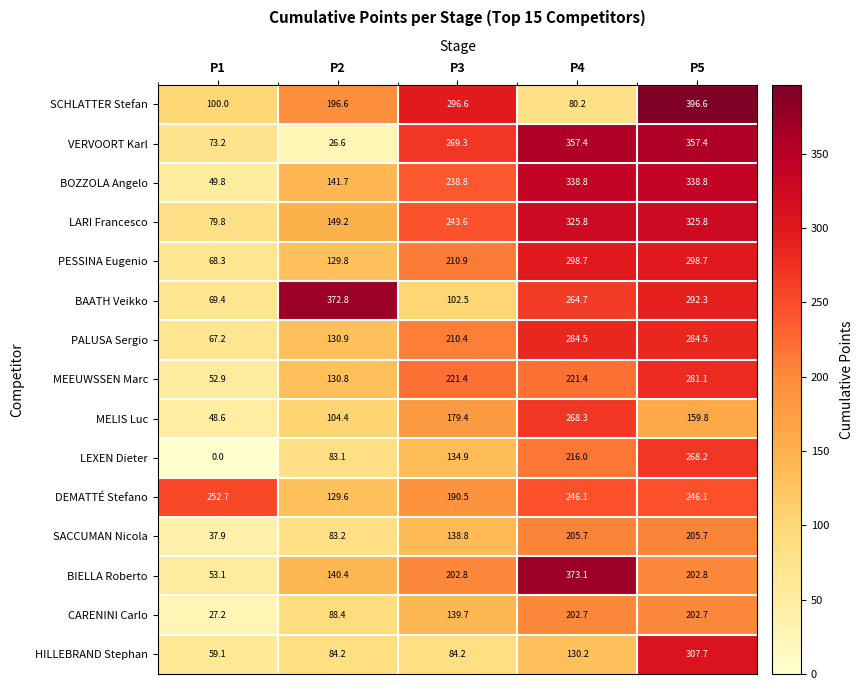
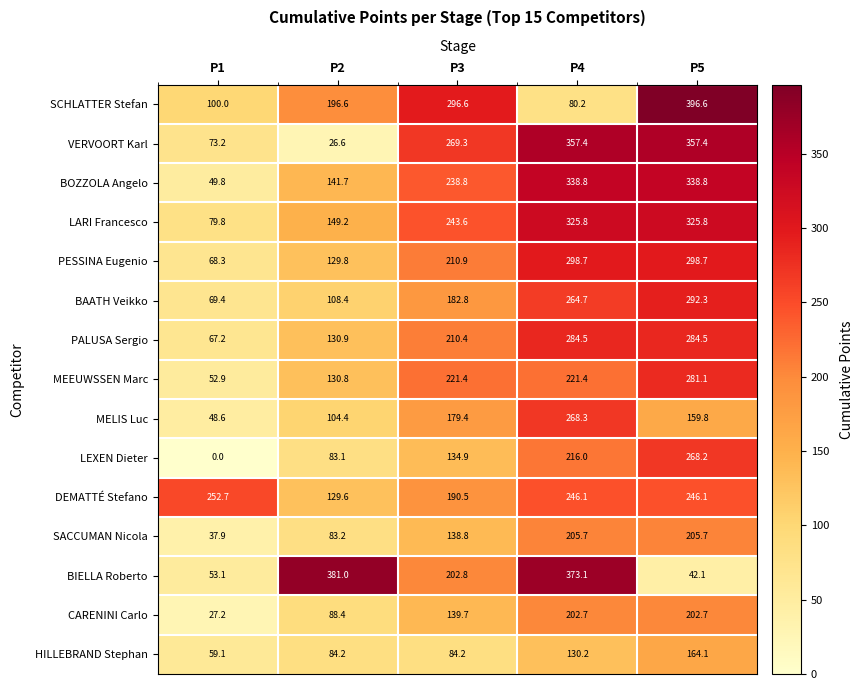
  {
    "SCHLATTER Stefan": {
      "P1": 100.0,
      "P2": 196.6,
      "P3": 296.6,
      "P4": 80.2,
      "P5": 396.6
    },
    "VERVOORT Karl": {
      "P1": 73.2,
      "P2": 26.6,
      "P3": 269.3,
      "P4": 357.4,
      "P5": 357.4
    },
    "BOZZOLA Angelo": {
      "P1": 49.8,
      "P2": 141.7,
      "P3": 238.8,
      "P4": 338.8,
      "P5": 338.8
    },
    "LARI Francesco": {
      "P1": 79.8,
      "P2": 149.2,
      "P3": 243.6,
      "P4": 325.8,
      "P5": 325.8
    },
    "PESSINA Eugenio": {
      "P1": 68.3,
      "P2": 129.8,
      "P3": 210.9,
      "P4": 298.7,
      "P5": 298.7
    },
    "BAATH Veikko": {
      "P1": 69.4,
-     "P2": 372.8,
-     "P3": 102.5,
+     "P2": 108.4,
+     "P3": 182.8,
      "P4": 264.7,
      "P5": 292.3
    },
    "PALUSA Sergio": {
      "P1": 67.2,
      "P2": 130.9,
      "P3": 210.4,
      "P4": 284.5,
      "P5": 284.5
    },
    "MEEUWSSEN Marc": {
      "P1": 52.9,
      "P2": 130.8,
      "P3": 221.4,
      "P4": 221.4,
      "P5": 281.1
    },
    "MELIS Luc": {
      "P1": 48.6,
      "P2": 104.4,
      "P3": 179.4,
      "P4": 268.3,
      "P5": 159.8
    },
    "LEXEN Dieter": {
      "P1": 0.0,
      "P2": 83.1,
      "P3": 134.9,
      "P4": 216.0,
      "P5": 268.2
    },
    "DEMATTÉ Stefano": {
      "P1": 252.7,
      "P2": 129.6,
      "P3": 190.5,
      "P4": 246.1,
      "P5": 246.1
    },
    "SACCUMAN Nicola": {
      "P1": 37.9,
      "P2": 83.2,
      "P3": 138.8,
      "P4": 205.7,
      "P5": 205.7
    },
    "BIELLA Roberto": {
      "P1": 53.1,
-     "P2": 140.4,
+     "P2": 381.0,
      "P3": 202.8,
      "P4": 373.1,
-     "P5": 202.8
+     "P5": 42.1
    },
    "CARENINI Carlo": {
      "P1": 27.2,
      "P2": 88.4,
      "P3": 139.7,
      "P4": 202.7,
      "P5": 202.7
    },
    "HILLEBRAND Stephan": {
      "P1": 59.1,
      "P2": 84.2,
      "P3": 84.2,
      "P4": 130.2,
-     "P5": 307.7
+     "P5": 164.1
    }
  }
